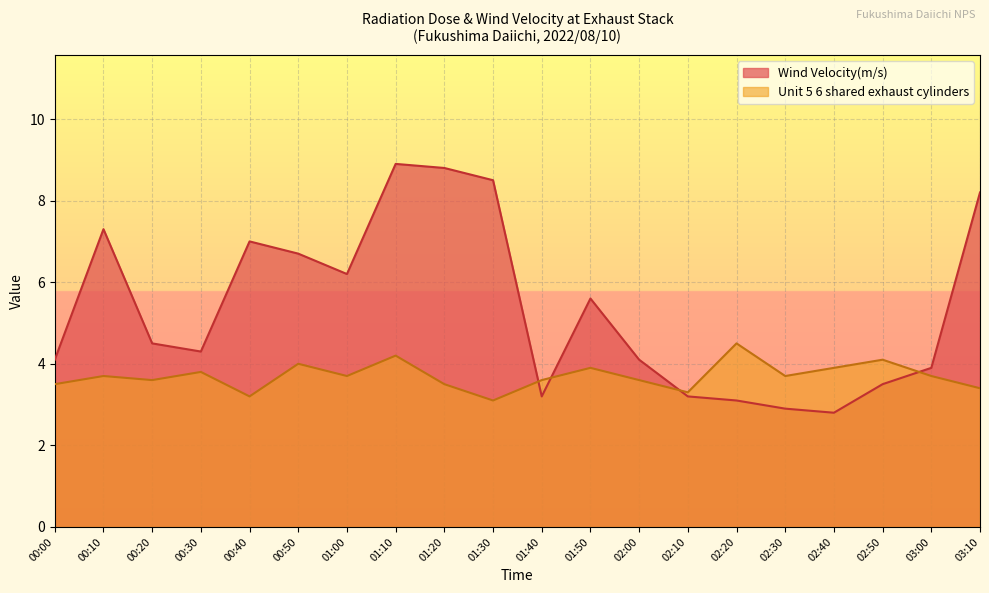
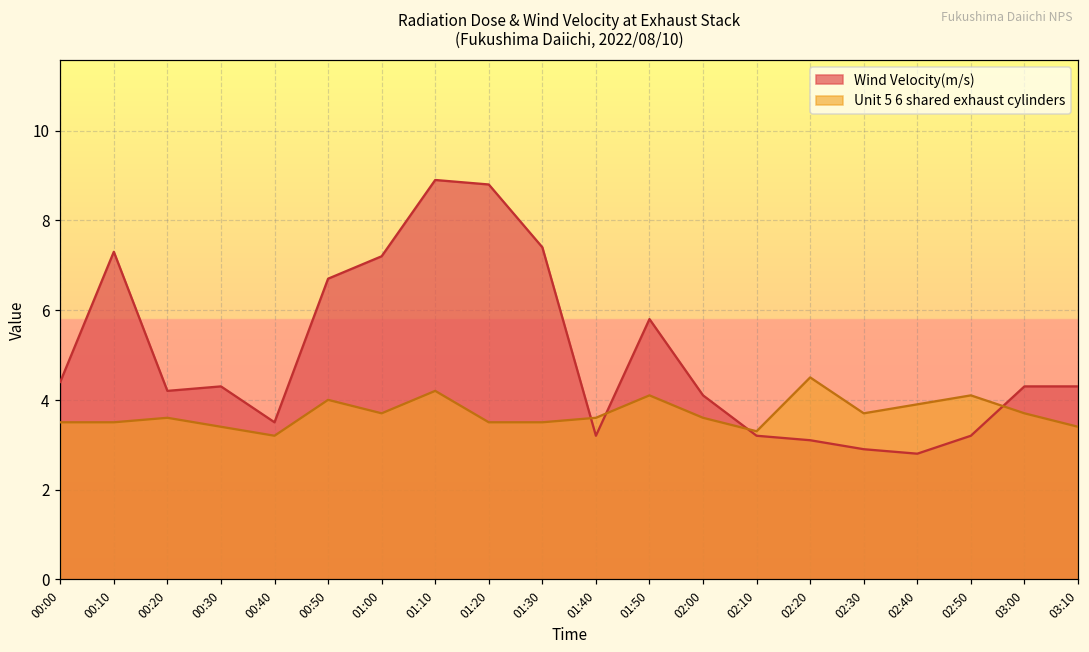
  {
    "Wind Velocity(m/s)": {
-     "00:00": 4.1,
+     "00:00": 4.4,
      "00:10": 7.3,
-     "00:20": 4.5,
+     "00:20": 4.2,
      "00:30": 4.3,
-     "00:40": 7.0,
+     "00:40": 3.5,
      "00:50": 6.7,
-     "01:00": 6.2,
+     "01:00": 7.2,
      "01:10": 8.9,
      "01:20": 8.8,
-     "01:30": 8.5,
+     "01:30": 7.4,
      "01:40": 3.2,
-     "01:50": 5.6,
+     "01:50": 5.8,
      "02:00": 4.1,
      "02:10": 3.2,
      "02:20": 3.1,
      "02:30": 2.9,
      "02:40": 2.8,
-     "02:50": 3.5,
-     "03:00": 3.9,
-     "03:10": 8.2
+     "02:50": 3.2,
+     "03:00": 4.3,
+     "03:10": 4.3
    },
    "Unit 5 6 shared exhaust cylinders": {
      "00:00": 3.5,
-     "00:10": 3.7,
+     "00:10": 3.5,
      "00:20": 3.6,
-     "00:30": 3.8,
+     "00:30": 3.4,
      "00:40": 3.2,
      "00:50": 4.0,
      "01:00": 3.7,
      "01:10": 4.2,
      "01:20": 3.5,
-     "01:30": 3.1,
+     "01:30": 3.5,
      "01:40": 3.6,
-     "01:50": 3.9,
+     "01:50": 4.1,
      "02:00": 3.6,
      "02:10": 3.3,
      "02:20": 4.5,
      "02:30": 3.7,
      "02:40": 3.9,
      "02:50": 4.1,
      "03:00": 3.7,
      "03:10": 3.4
    }
  }
